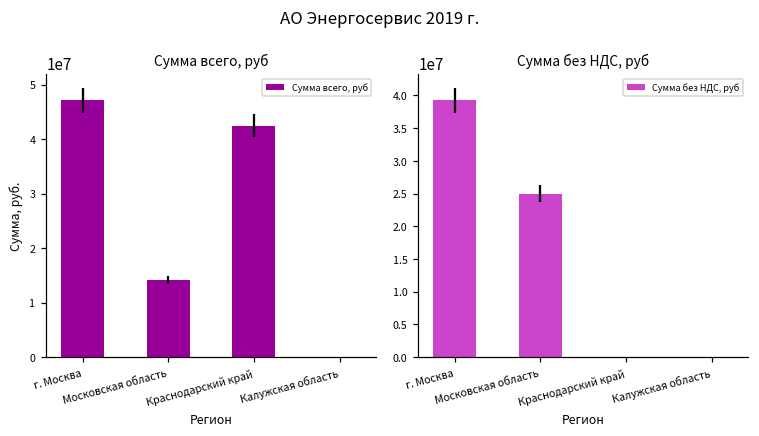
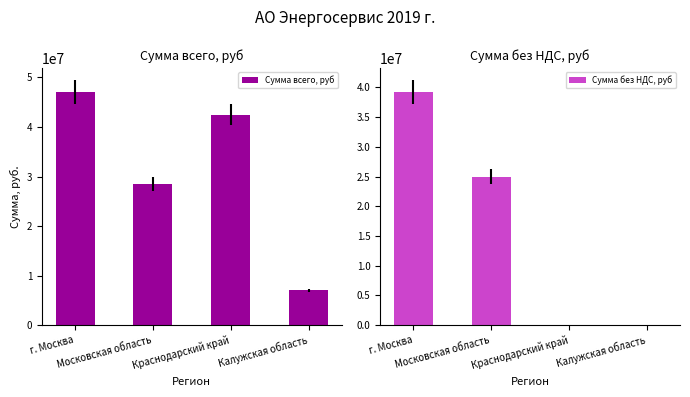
  {
    "Сумма всего, руб": {
      "г. Москва": 47000000,
-     "Московская область": 14000000,
+     "Московская область": 29000000,
      "Краснодарский край": 42000000,
-     "Калужская область": 0
+     "Калужская область": 7000000
    },
    "Сумма без НДС, руб": {
      "г. Москва": 39000000,
      "Московская область": 25000000
    }
  }
